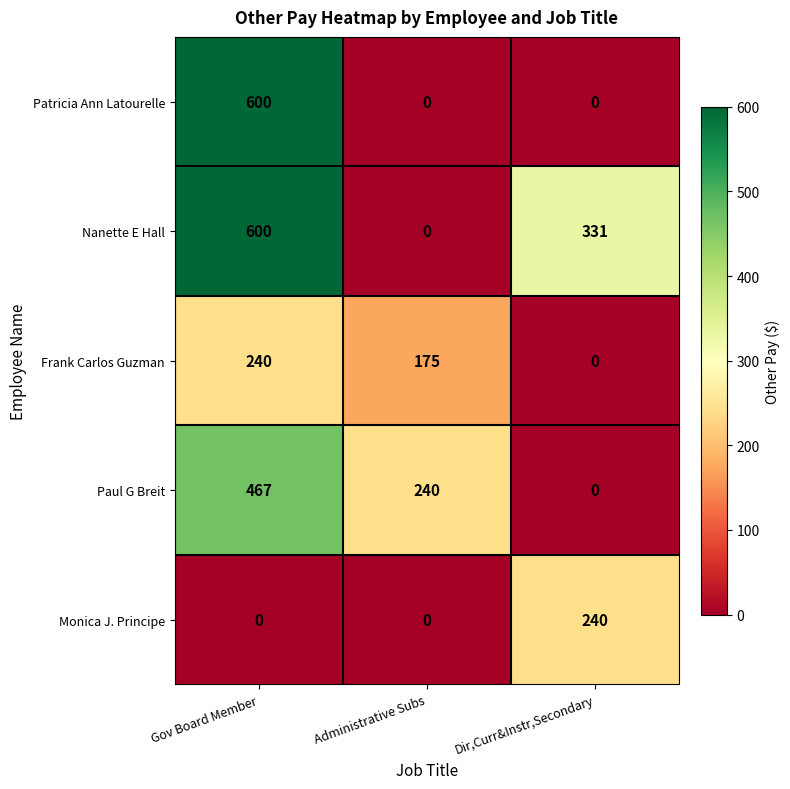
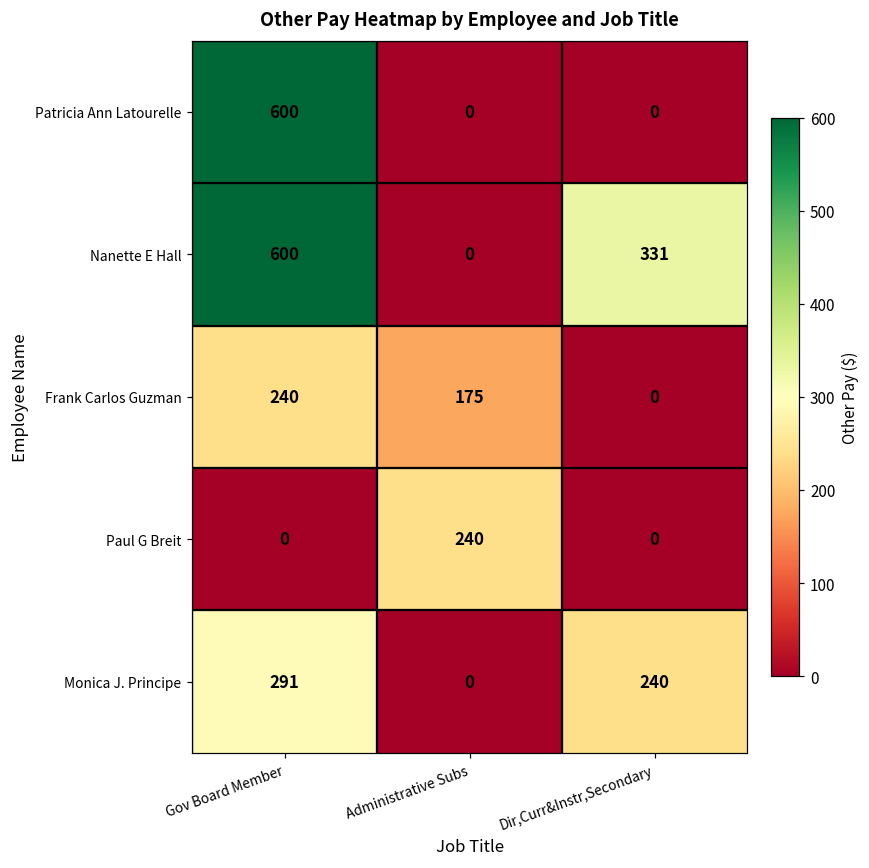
  {
    "Patricia Ann Latourelle": {
      "Gov Board Member": 600,
      "Administrative Subs": 0,
      "Dir,Curr&Instr,Secondary": 0
    },
    "Nanette E Hall": {
      "Gov Board Member": 600,
      "Administrative Subs": 0,
      "Dir,Curr&Instr,Secondary": 331
    },
    "Frank Carlos Guzman": {
      "Gov Board Member": 240,
      "Administrative Subs": 175,
      "Dir,Curr&Instr,Secondary": 0
    },
    "Paul G Breit": {
-     "Gov Board Member": 467,
+     "Gov Board Member": 0,
      "Administrative Subs": 240,
      "Dir,Curr&Instr,Secondary": 0
    },
    "Monica J. Principe": {
-     "Gov Board Member": 0,
+     "Gov Board Member": 291,
      "Administrative Subs": 0,
      "Dir,Curr&Instr,Secondary": 240
    }
  }
